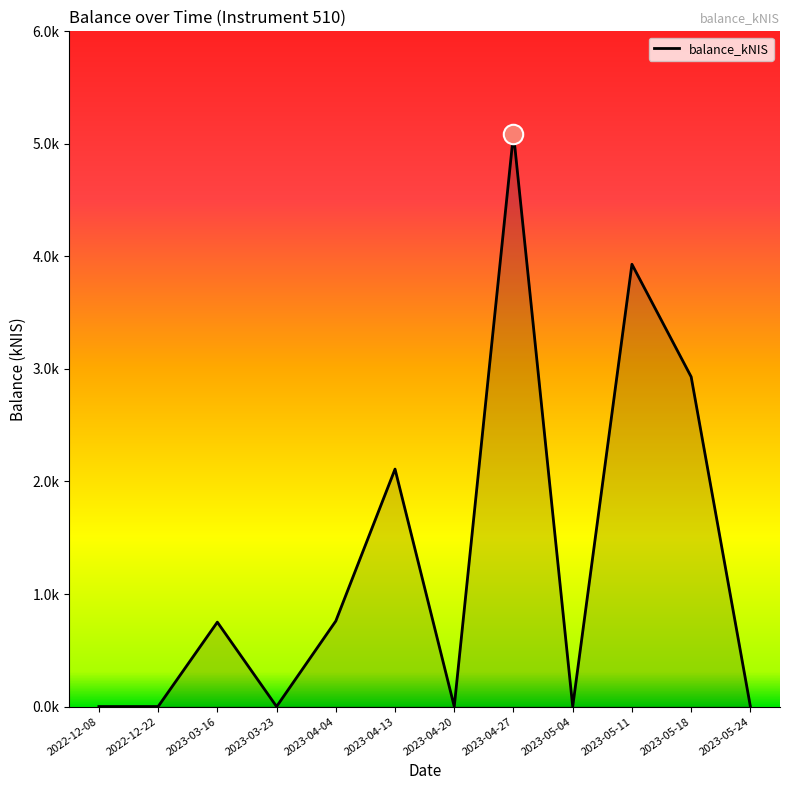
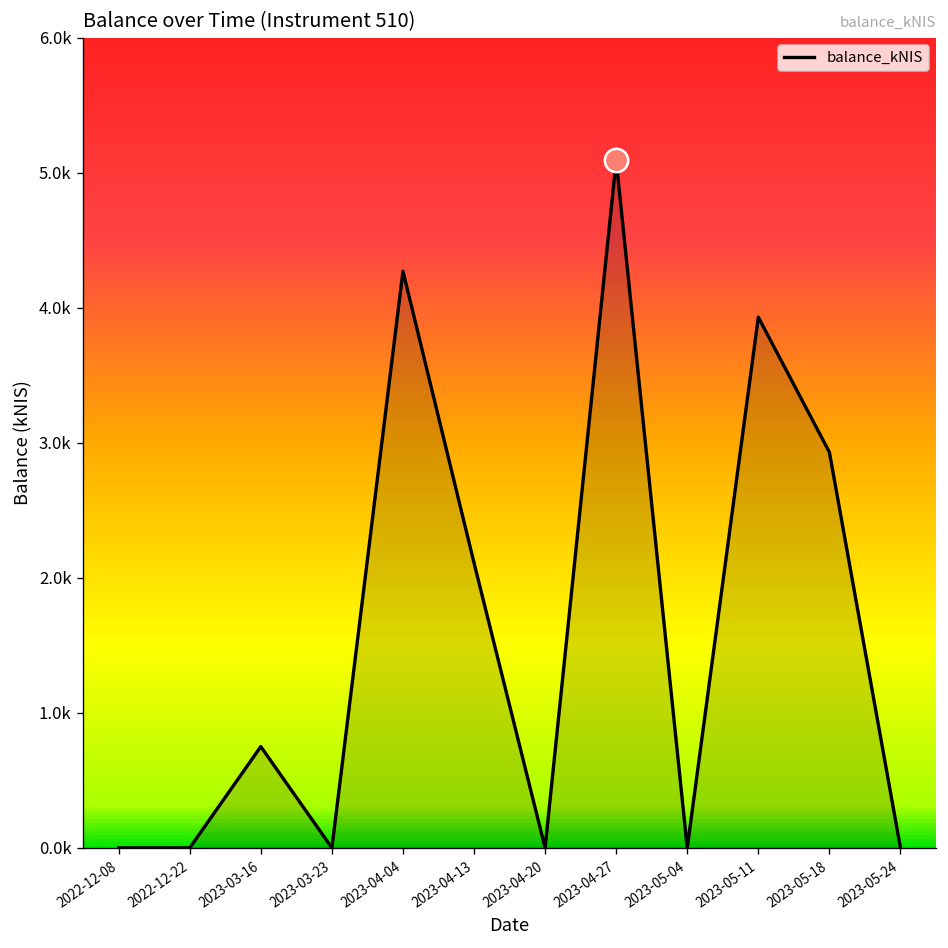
  {
    "balance_kNIS": {
      "2022-12-08": 0,
      "2022-12-22": 0,
      "2023-03-16": 750,
      "2023-03-23": 0,
-     "2023-04-04": 760,
+     "2023-04-04": 4270,
      "2023-04-13": 2110,
      "2023-04-20": 0,
      "2023-05-04": 0,
      "2023-05-11": 3930,
      "2023-05-18": 2930,
      "2023-05-24": 0
    }
  }
